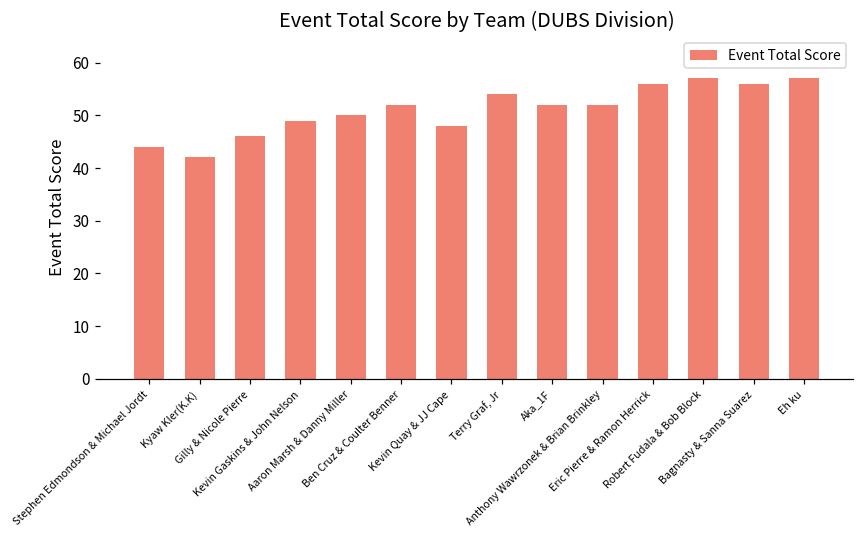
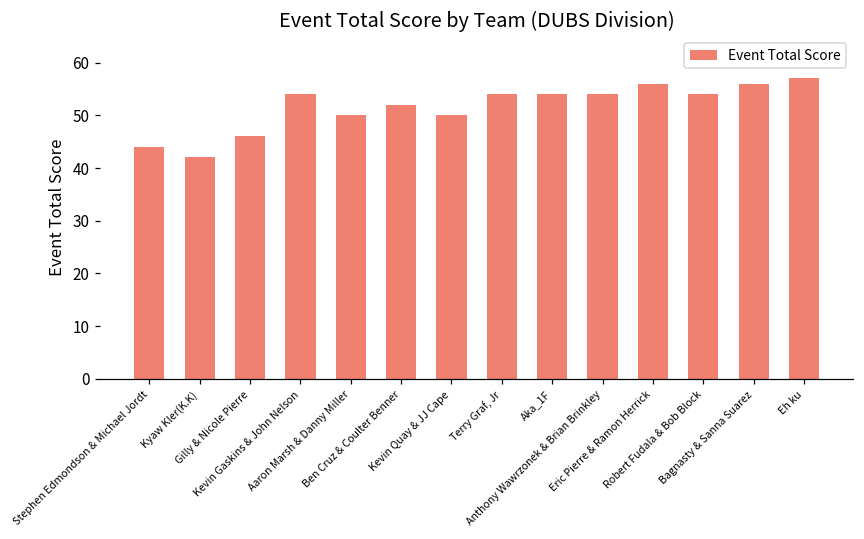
  {
    "Stephen Edmondson & Michael Jordt": 44,
    "Kyaw Kler(K.K)": 42,
    "Gilly & Nicole Pierre": 46,
-   "Kevin Gaskins & John Nelson": 49,
+   "Kevin Gaskins & John Nelson": 54,
    "Aaron Marsh & Danny Miller": 50,
    "Ben Cruz & Coulter Benner": 52,
-   "Kevin Quay & JJ Cape": 48,
+   "Kevin Quay & JJ Cape": 50,
    "Terry Graf, Jr": 54,
-   "Aka_1F": 52,
-   "Anthony Wawrzonek & Brian Brinkley": 52,
+   "Aka_1F": 54,
+   "Anthony Wawrzonek & Brian Brinkley": 54,
    "Eric Pierre & Ramon Herrick": 56,
-   "Robert Fudala & Bob Block": 57,
+   "Robert Fudala & Bob Block": 54,
    "Bagnasty & Sanna Suarez": 56,
    "Eh ku": 57
  }
